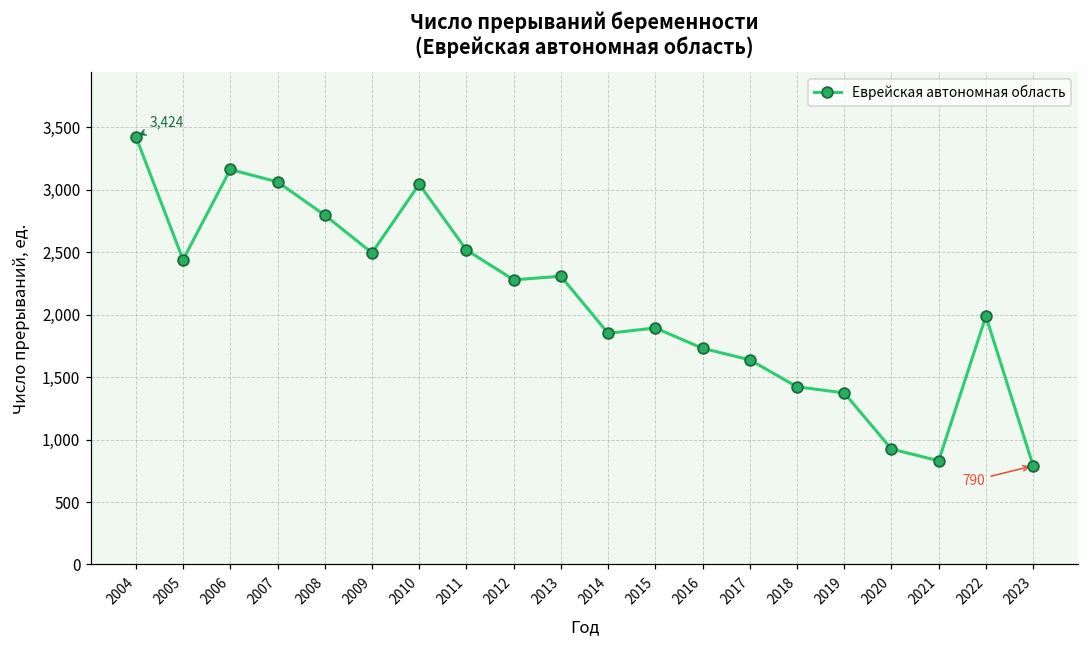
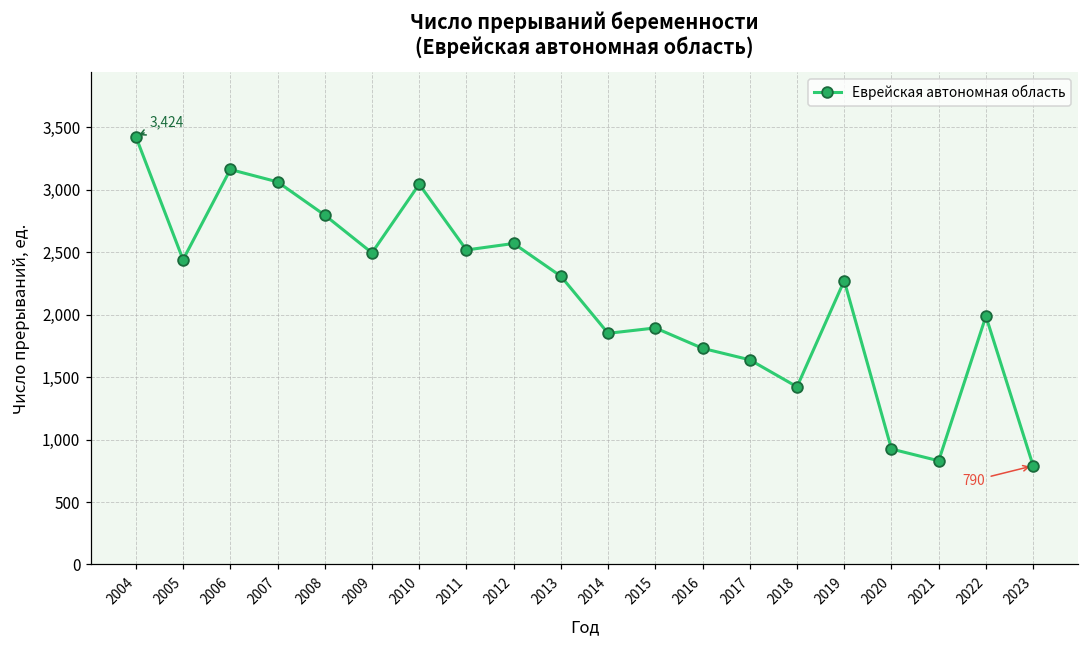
  {
    "2005": "2,440",
    "2006": "3,160",
    "2007": "3,060",
    "2008": "2,800",
    "2009": "2,490",
    "2010": "3,040",
    "2011": "2,520",
-   "2012": "2,280",
+   "2012": "2,570",
    "2013": "2,310",
    "2014": "1,850",
    "2015": "1,890",
    "2016": "1,730",
    "2017": "1,640",
    "2018": "1,420",
-   "2019": "1,370",
+   "2019": "2,270",
    "2020": "920",
    "2021": "830",
    "2022": "1,990"
  }
